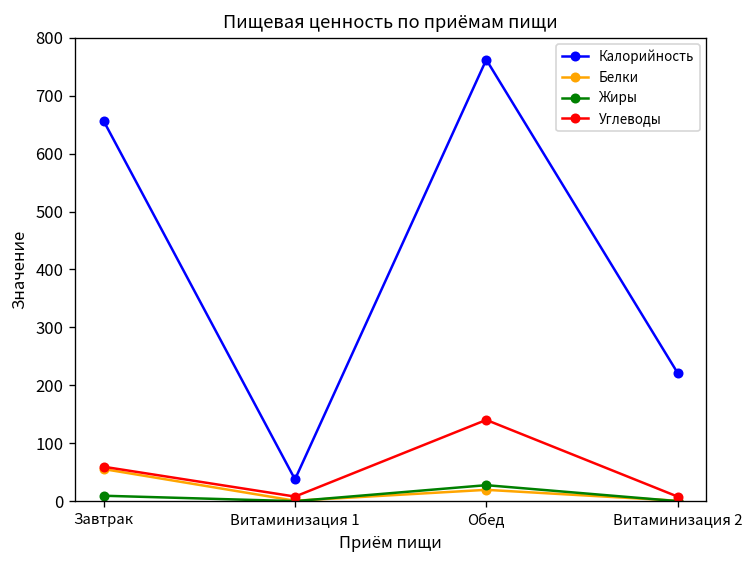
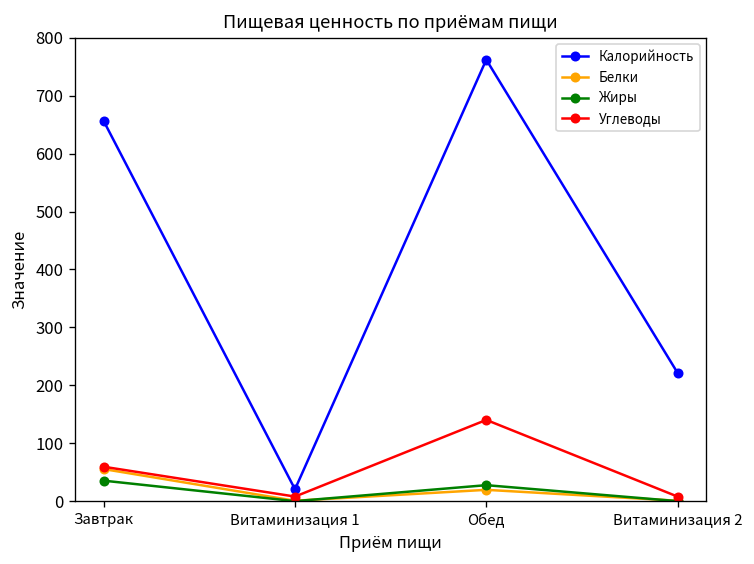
  {
    "Калорийность": {
      "Завтрак": 660,
-     "Витаминизация 1": 40,
+     "Витаминизация 1": 20,
      "Обед": 760,
      "Витаминизация 2": 220
    },
    "Белки": {
      "Обед": 20
    },
    "Жиры": {
-     "Завтрак": 10,
+     "Завтрак": 40,
      "Обед": 30
    },
    "Углеводы": {
      "Витаминизация 1": 10,
      "Обед": 140,
      "Витаминизация 2": 10
    }
  }
